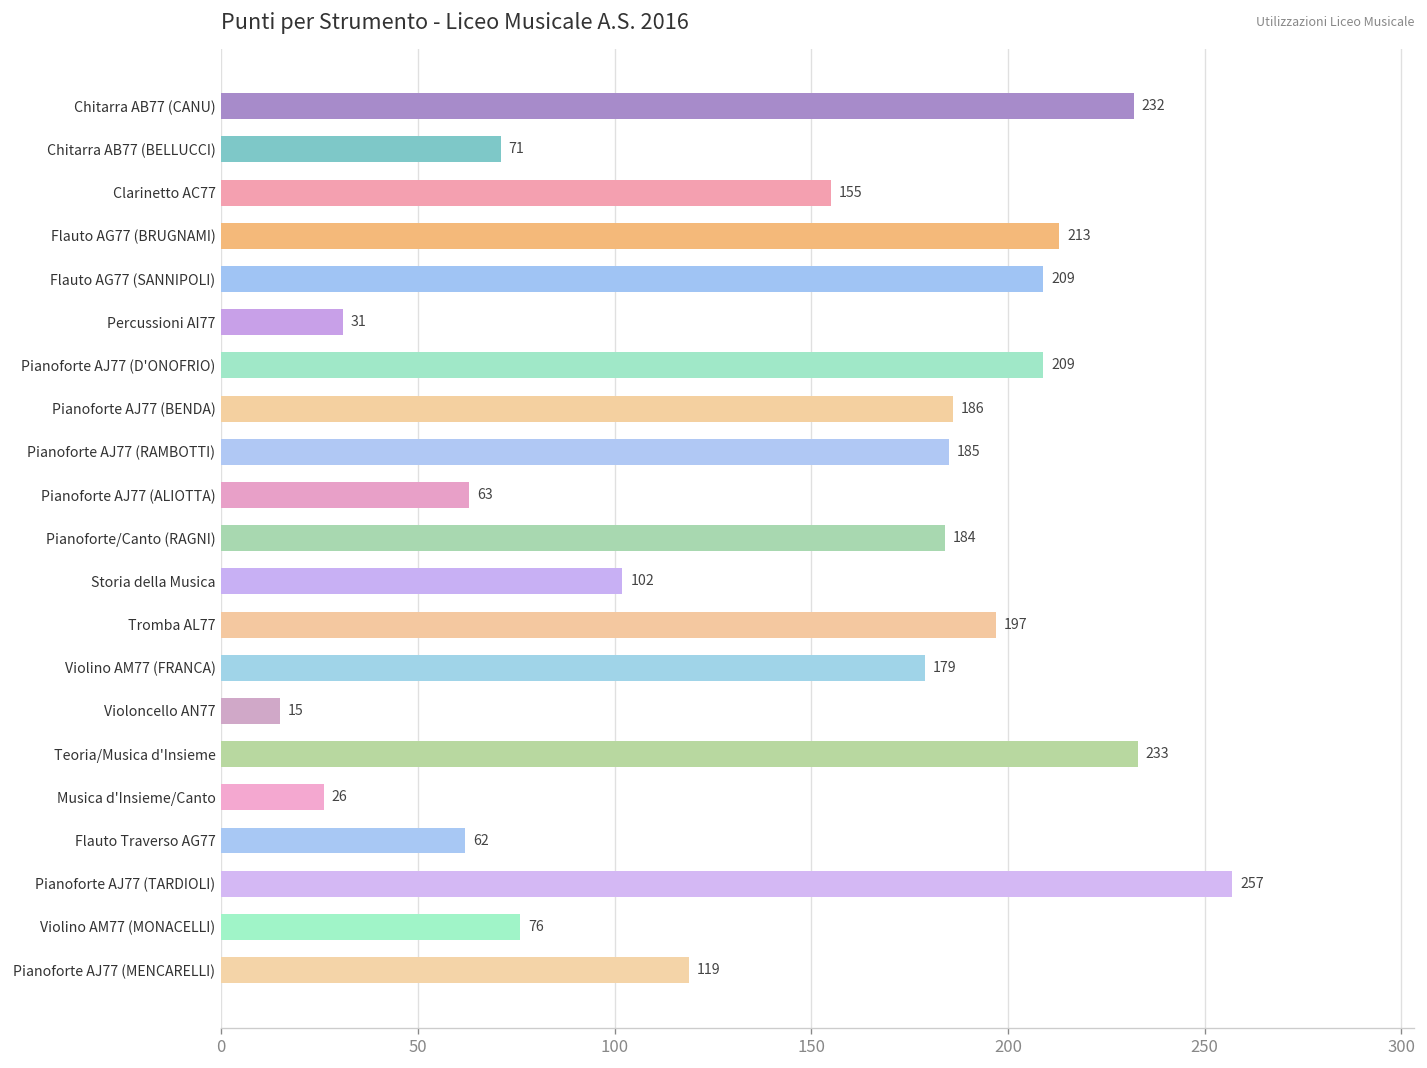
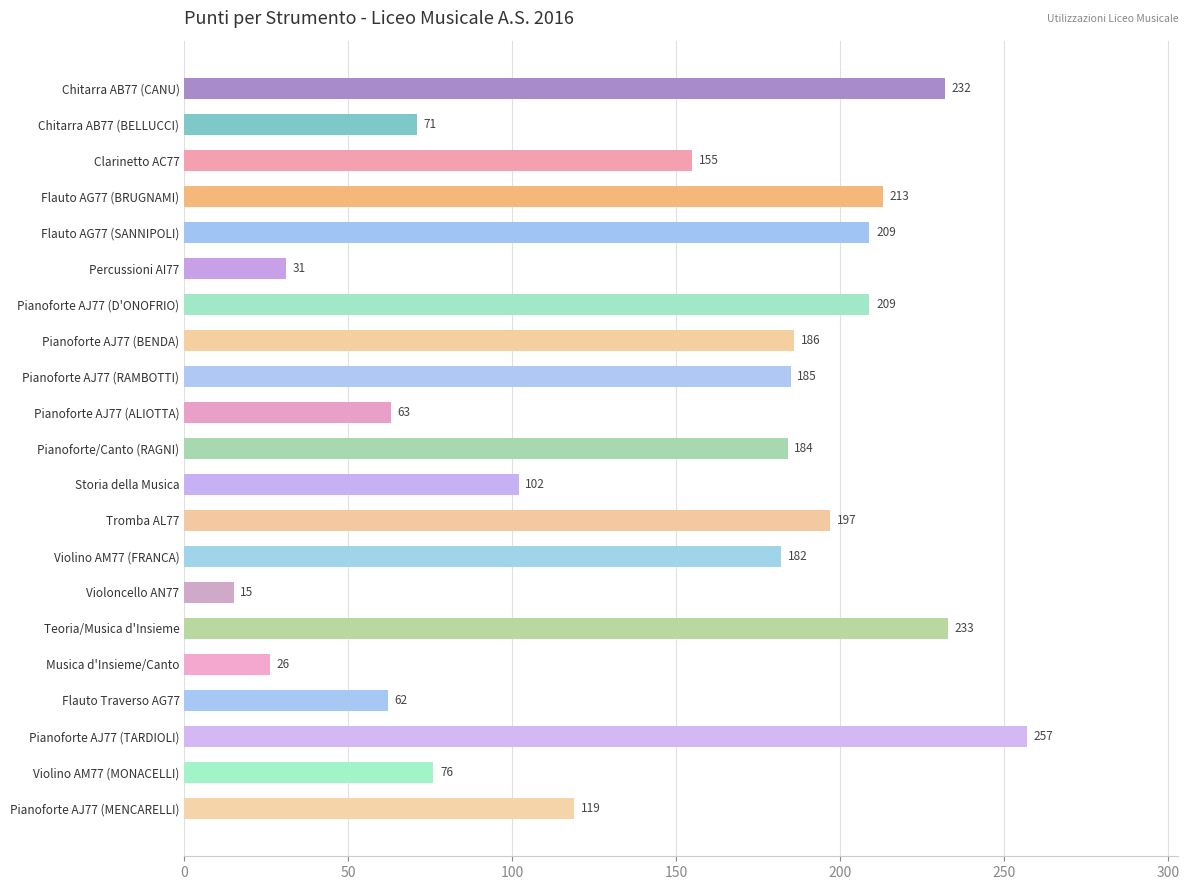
  {
    "Chitarra AB77 (CANU)": 232,
    "Chitarra AB77 (BELLUCCI)": 71,
    "Clarinetto AC77": 155,
    "Flauto AG77 (BRUGNAMI)": 213,
    "Flauto AG77 (SANNIPOLI)": 209,
    "Percussioni AI77": 31,
    "Pianoforte AJ77 (D'ONOFRIO)": 209,
    "Pianoforte AJ77 (BENDA)": 186,
    "Pianoforte AJ77 (RAMBOTTI)": 185,
    "Pianoforte AJ77 (ALIOTTA)": 63,
    "Pianoforte/Canto (RAGNI)": 184,
    "Storia della Musica": 102,
    "Tromba AL77": 197,
-   "Violino AM77 (FRANCA)": 179,
+   "Violino AM77 (FRANCA)": 182,
    "Violoncello AN77": 15,
    "Teoria/Musica d'Insieme": 233,
    "Musica d'Insieme/Canto": 26,
    "Flauto Traverso AG77": 62,
    "Pianoforte AJ77 (TARDIOLI)": 257,
    "Violino AM77 (MONACELLI)": 76,
    "Pianoforte AJ77 (MENCARELLI)": 119
  }
